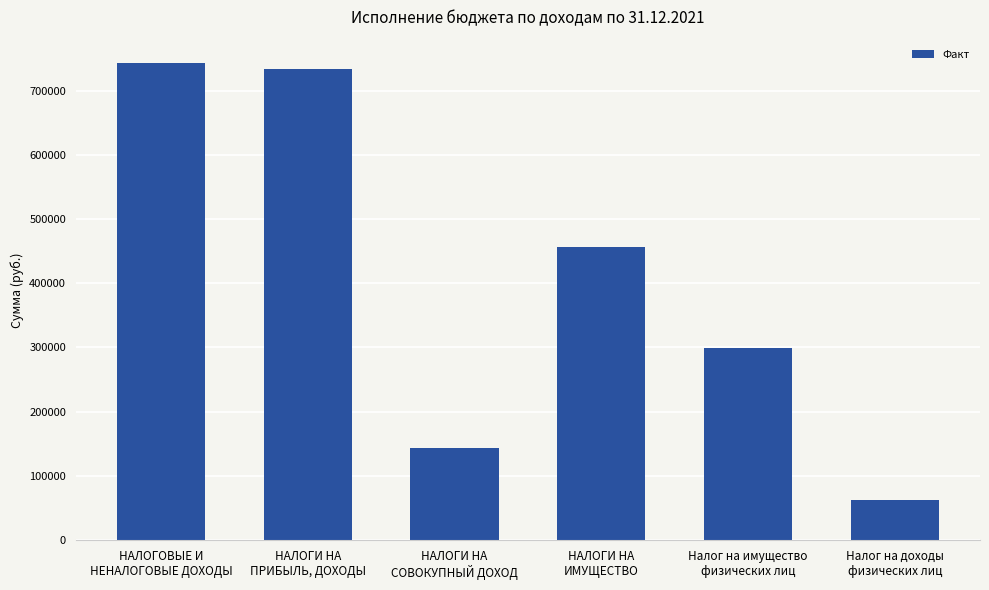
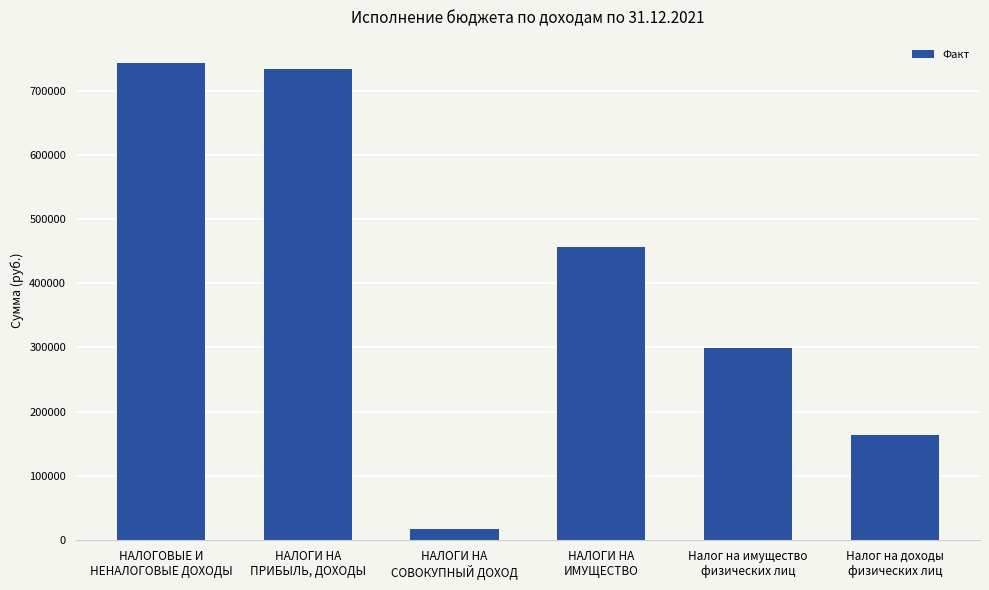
  {
    "НАЛОГОВЫЕ И НЕНАЛОГОВЫЕ ДОХОДЫ": 740000,
    "НАЛОГИ НА ПРИБЫЛЬ, ДОХОДЫ": 730000,
-   "НАЛОГИ НА СОВОКУПНЫЙ ДОХОД": 140000,
+   "НАЛОГИ НА СОВОКУПНЫЙ ДОХОД": 20000,
    "НАЛОГИ НА ИМУЩЕСТВО": 460000,
    "Налог на имущество физических лиц": 300000,
-   "Налог на доходы физических лиц": 60000
+   "Налог на доходы физических лиц": 160000
  }
